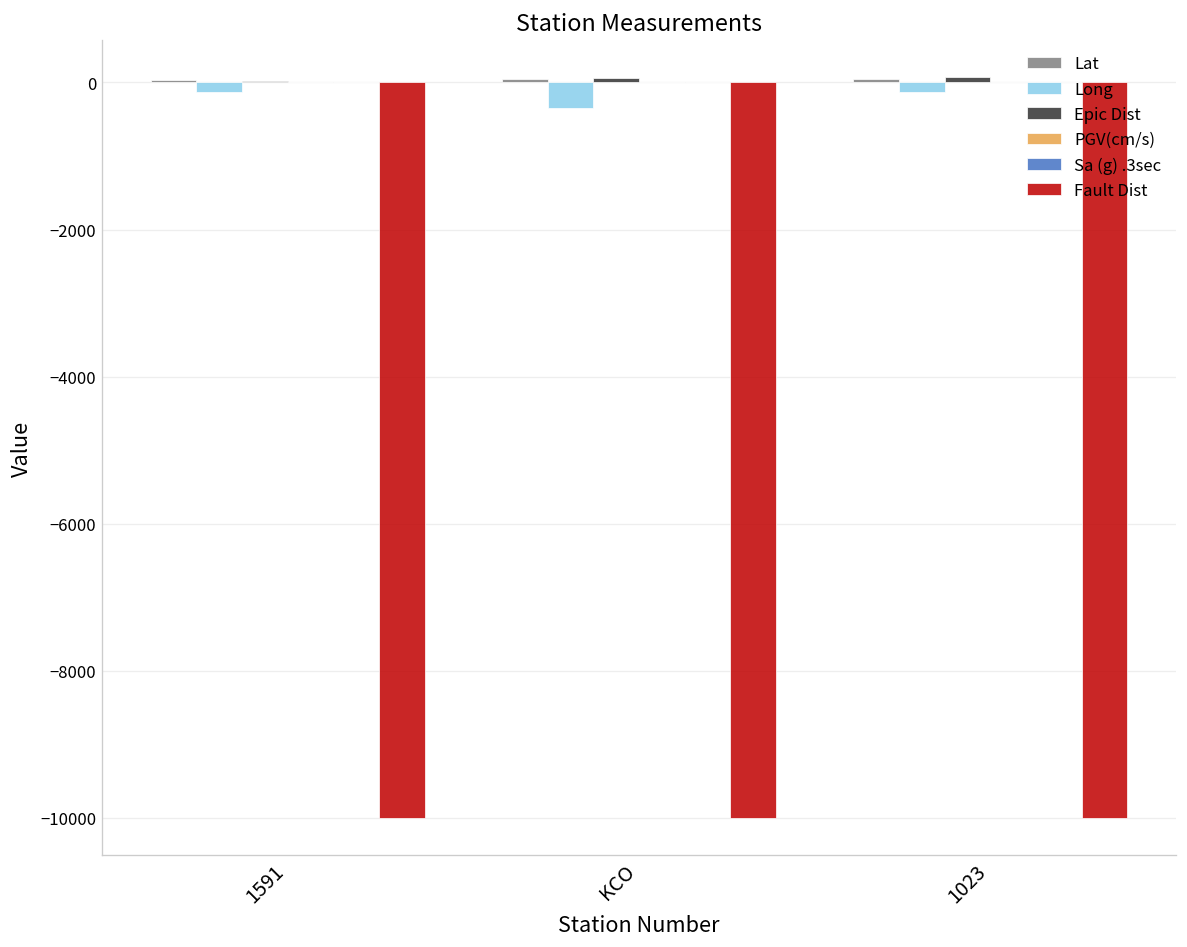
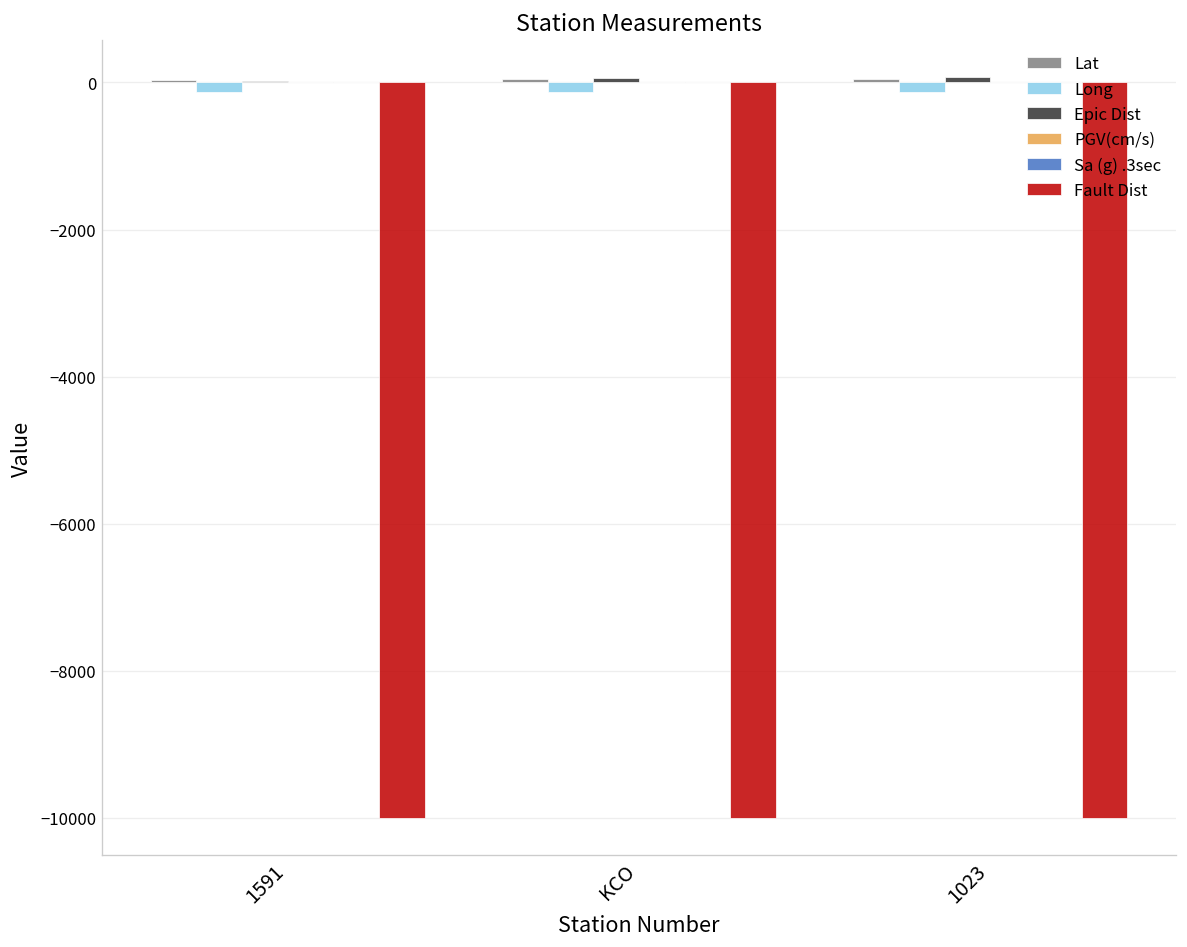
  {
    "Long": {
      "1591": -100,
-     "KCO": -400,
+     "KCO": -100,
      "1023": -100
    },
    "Epic Dist": {
      "KCO": 100,
      "1023": 100
    },
    "Fault Dist": {
      "1591": -10000,
      "KCO": -10000,
      "1023": -10000
    }
  }
